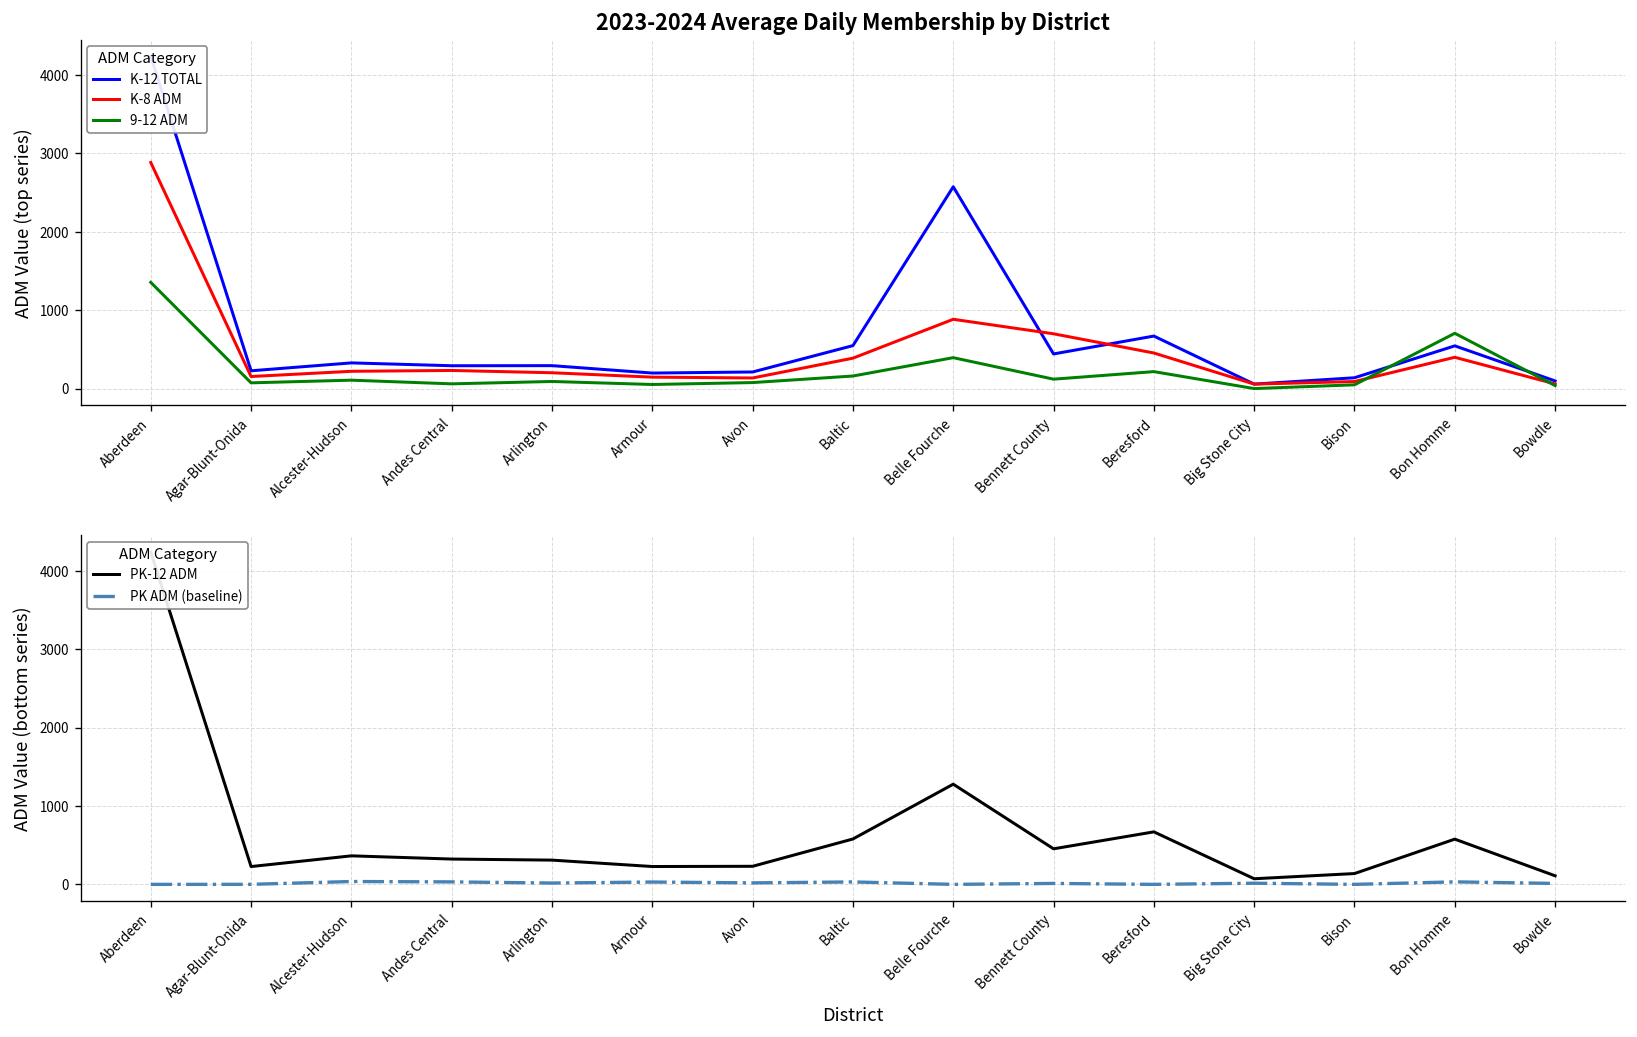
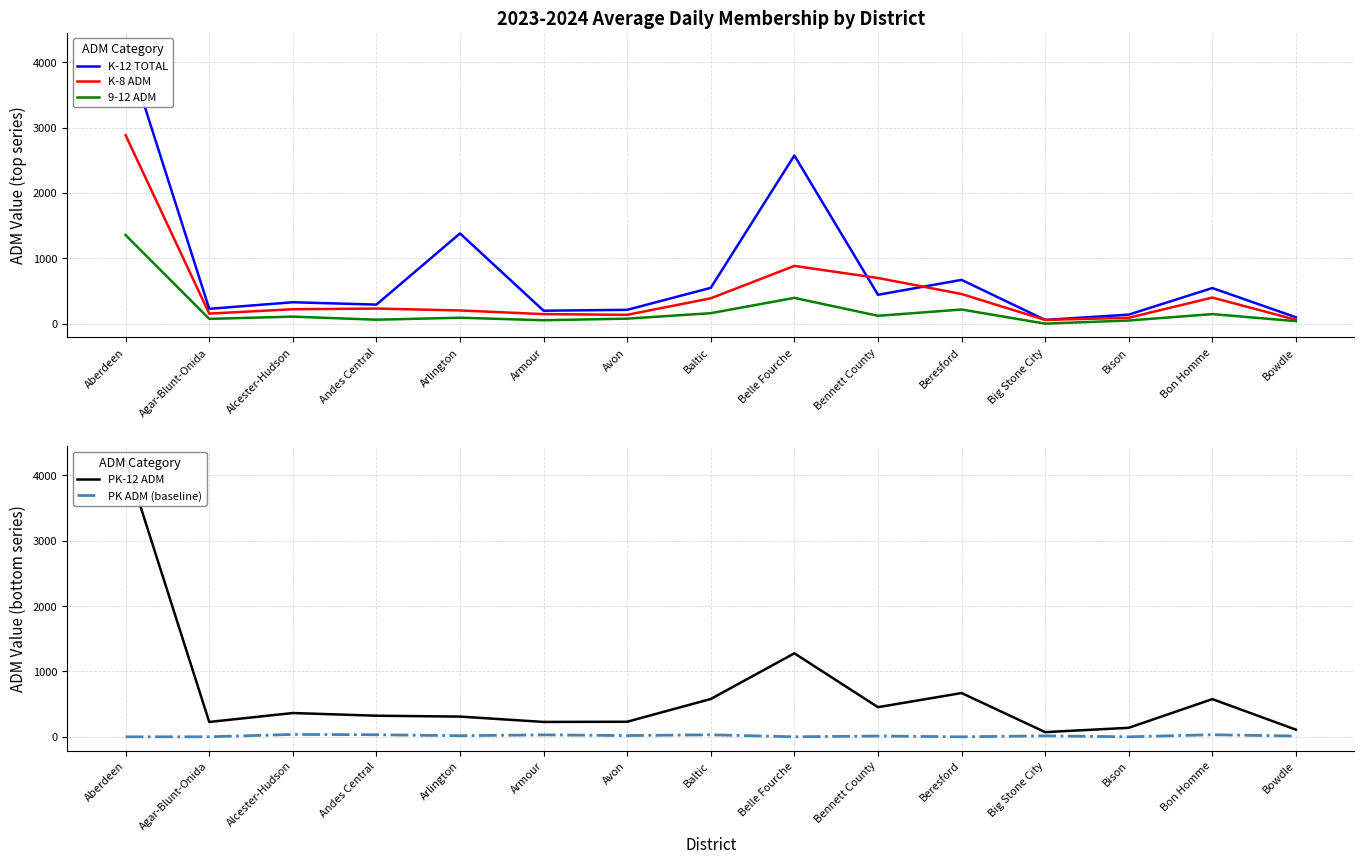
  {
    "2023-2024 Average Daily Membership by District": {
      "K-12 TOTAL": {
        "Agar-Blunt-Onida": 200,
        "Alcester-Hudson": 300,
        "Andes Central": 300,
-       "Arlington": 300,
+       "Arlington": 1400,
        "Armour": 200,
        "Avon": 200,
        "Baltic": 500,
        "Belle Fourche": 2600,
        "Bennett County": 400,
        "Beresford": 700,
        "Bison": 100,
        "Bon Homme": 500
      },
      "K-8 ADM": {
        "Aberdeen": 2900,
        "Agar-Blunt-Onida": 200,
        "Alcester-Hudson": 200,
        "Andes Central": 200,
        "Arlington": 200,
        "Armour": 100,
        "Avon": 100,
        "Baltic": 400,
        "Belle Fourche": 900,
        "Bennett County": 700,
        "Beresford": 500,
        "Bison": 100,
        "Bon Homme": 400
      },
      "9-12 ADM": {
        "Aberdeen": 1400,
        "Agar-Blunt-Onida": 100,
        "Alcester-Hudson": 100,
        "Andes Central": 100,
        "Arlington": 100,
        "Armour": 100,
        "Avon": 100,
        "Baltic": 200,
        "Belle Fourche": 400,
        "Bennett County": 100,
        "Beresford": 200,
        "Big Stone City": 0,
        "Bison": 0,
-       "Bon Homme": 700
+       "Bon Homme": 100
      }
    }
  }
